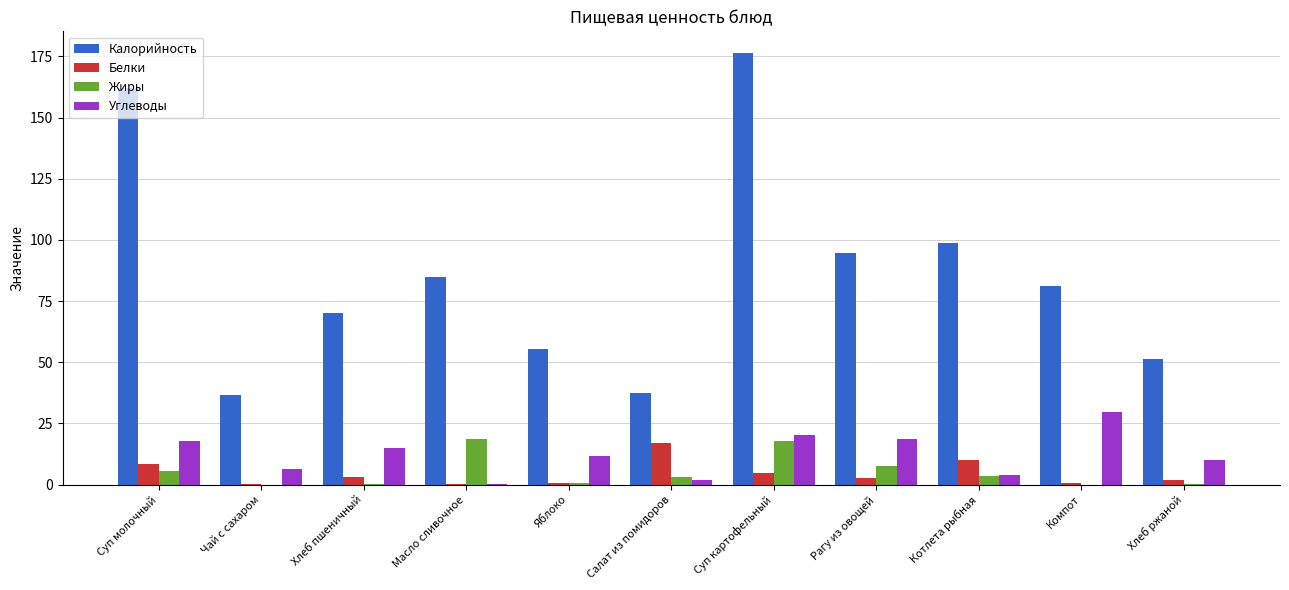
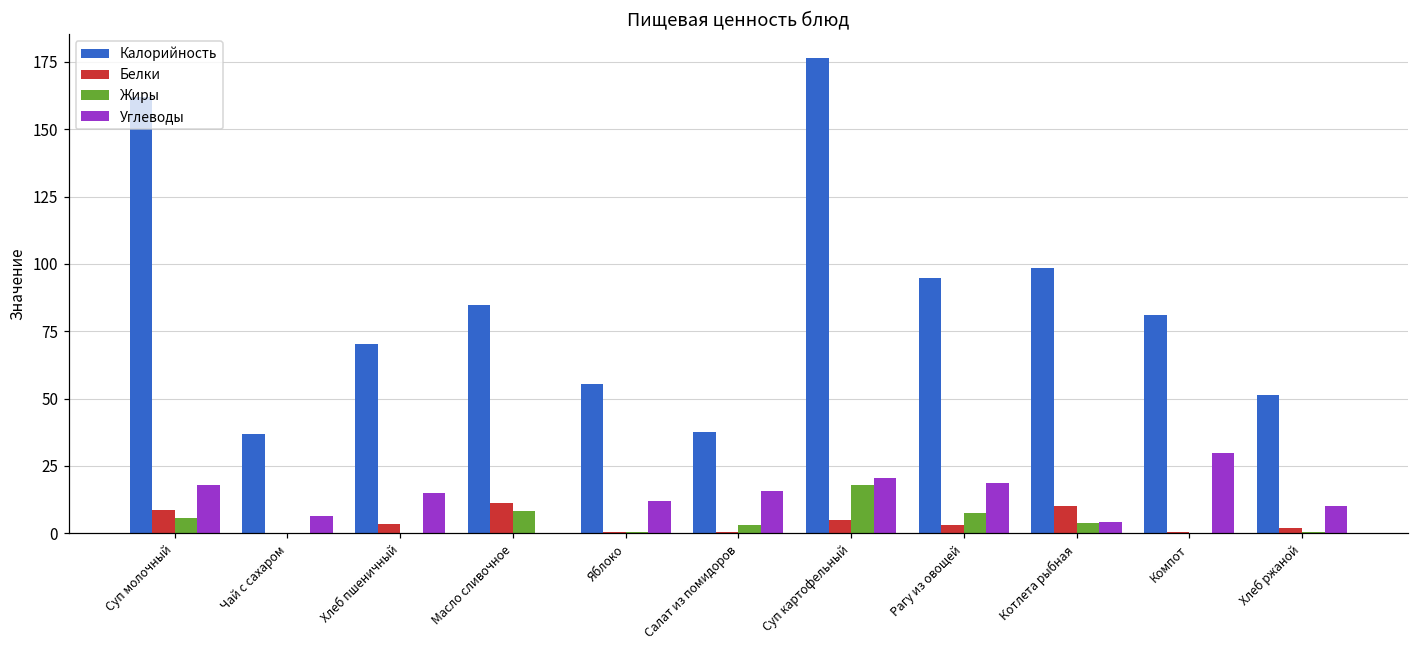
  {
    "Калорийность": {
      "Чай с сахаром": 37,
      "Хлеб пшеничный": 70,
      "Масло сливочное": 85,
      "Яблоко": 55,
      "Салат из помидоров": 38,
      "Суп картофельный": 176,
      "Рагу из овощей": 95,
      "Котлета рыбная": 99,
      "Компот": 81,
      "Хлеб ржаной": 51
    },
    "Белки": {
      "Суп молочный": 9,
      "Хлеб пшеничный": 3,
-     "Масло сливочное": 0,
-     "Салат из помидоров": 17,
+     "Масло сливочное": 11,
+     "Салат из помидоров": 1,
      "Суп картофельный": 5,
      "Рагу из овощей": 3,
      "Котлета рыбная": 10,
      "Хлеб ржаной": 2
    },
    "Жиры": {
      "Суп молочный": 6,
      "Чай с сахаром": 0,
-     "Масло сливочное": 19,
+     "Масло сливочное": 8,
      "Салат из помидоров": 3,
      "Суп картофельный": 18,
      "Рагу из овощей": 8,
      "Котлета рыбная": 4,
      "Компот": 0
    },
    "Углеводы": {
      "Суп молочный": 18,
      "Чай с сахаром": 6,
      "Хлеб пшеничный": 15,
      "Яблоко": 12,
-     "Салат из помидоров": 2,
+     "Салат из помидоров": 16,
      "Суп картофельный": 20,
      "Рагу из овощей": 19,
      "Котлета рыбная": 4,
      "Компот": 30,
      "Хлеб ржаной": 10
    }
  }
